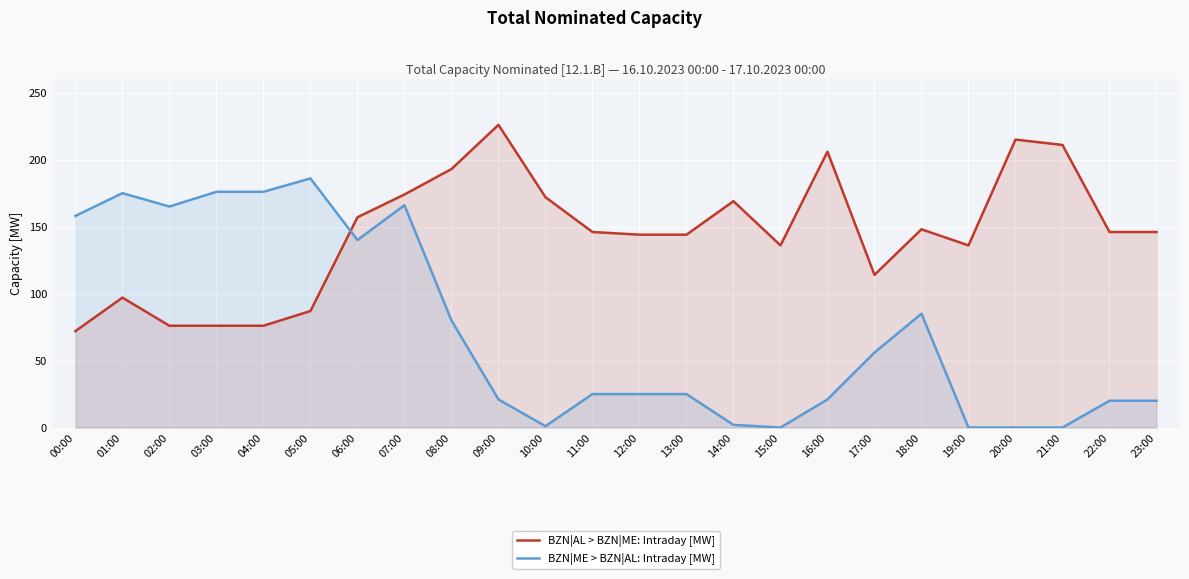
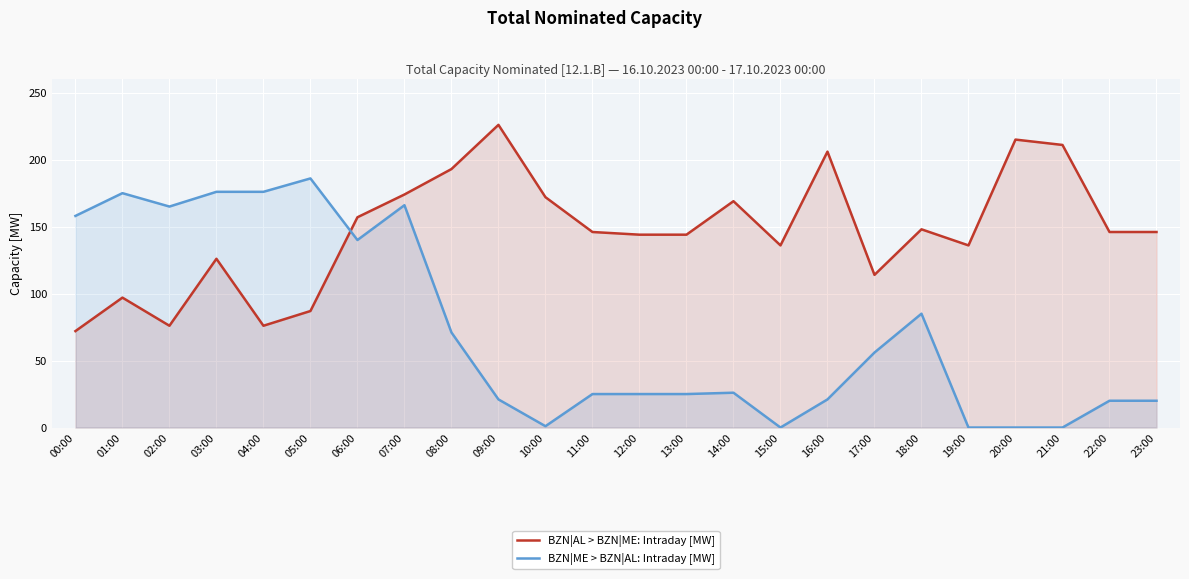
  {
    "BZN|AL > BZN|ME: Intraday [MW]": {
      "00:00": 72,
      "01:00": 97,
      "02:00": 76,
-     "03:00": 76,
+     "03:00": 126,
      "04:00": 76,
      "05:00": 87,
      "06:00": 157,
      "07:00": 174,
      "08:00": 193,
      "09:00": 226,
      "10:00": 172,
      "11:00": 146,
      "12:00": 144,
      "13:00": 144,
      "14:00": 169,
      "15:00": 136,
      "16:00": 206,
      "17:00": 114,
      "18:00": 148,
      "19:00": 136,
      "20:00": 215,
      "21:00": 211,
      "22:00": 146,
      "23:00": 146
    },
    "BZN|ME > BZN|AL: Intraday [MW]": {
      "00:00": 158,
      "01:00": 175,
      "02:00": 165,
      "03:00": 176,
      "04:00": 176,
      "05:00": 186,
      "06:00": 140,
      "07:00": 166,
-     "08:00": 80,
+     "08:00": 71,
      "09:00": 21,
      "10:00": 1,
      "11:00": 25,
      "12:00": 25,
      "13:00": 25,
-     "14:00": 2,
+     "14:00": 26,
      "15:00": 0,
      "16:00": 21,
      "17:00": 56,
      "18:00": 85,
      "19:00": 0,
      "20:00": 0,
      "21:00": 0,
      "22:00": 20,
      "23:00": 20
    }
  }
